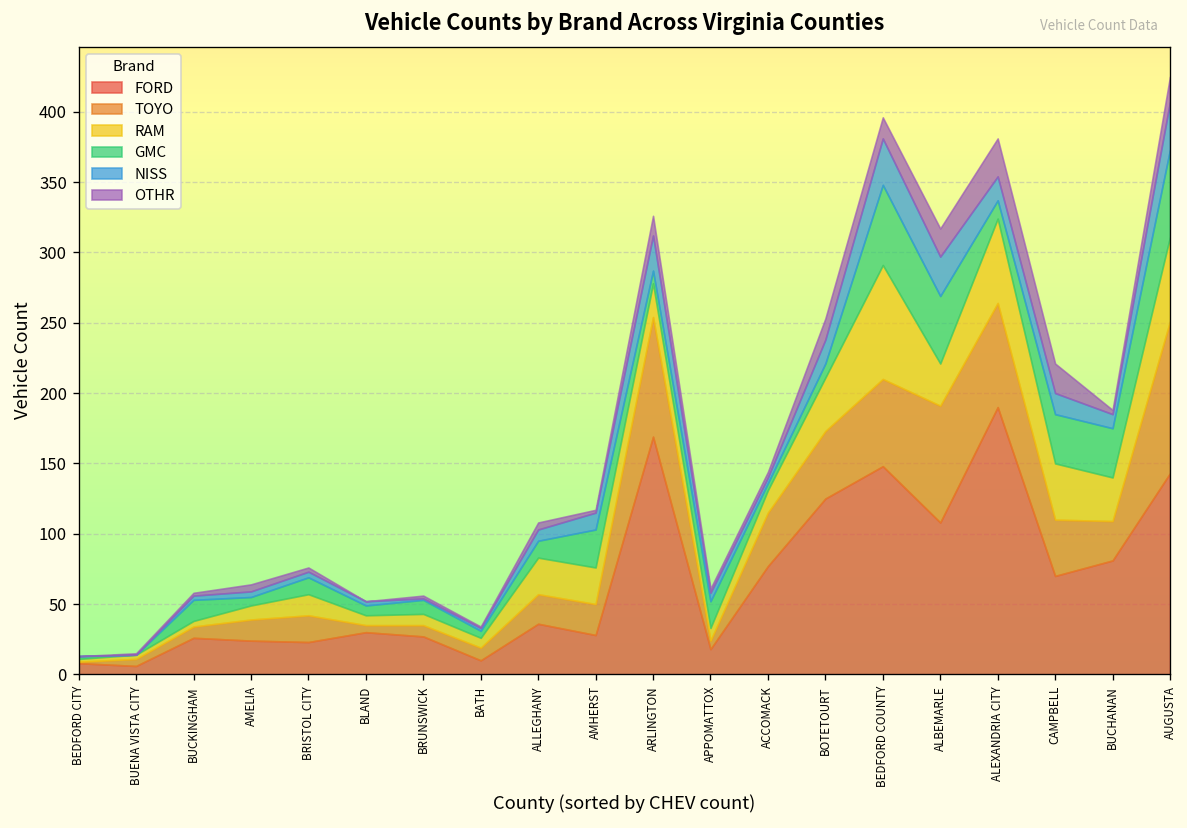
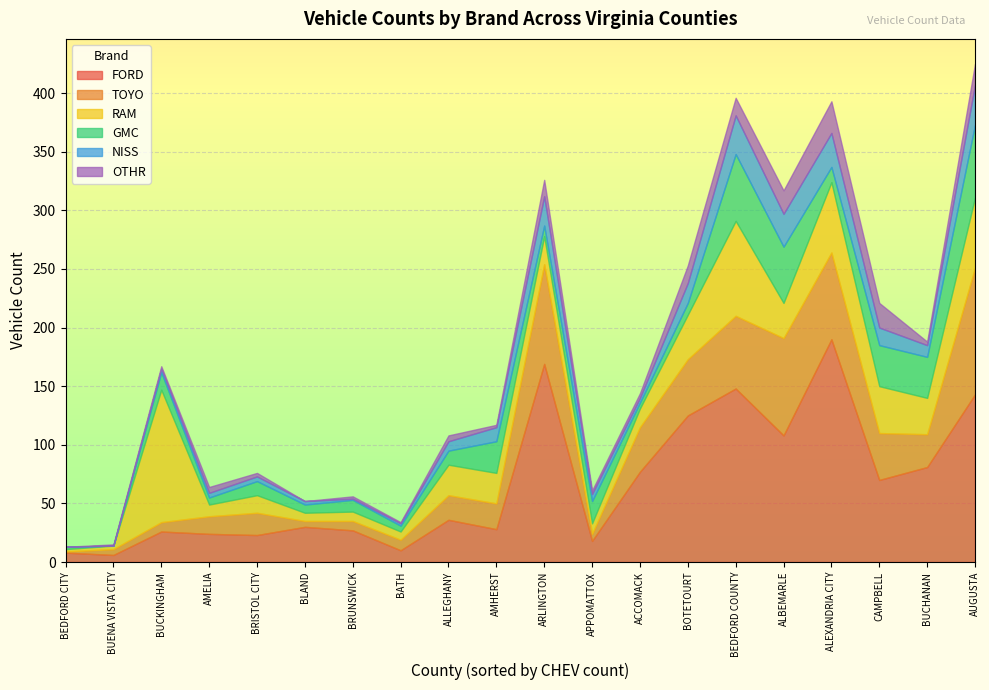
  {
    "RAM": {
-     "BUCKINGHAM": 4,
+     "BUCKINGHAM": 113,
      "AMELIA": 10,
      "BRISTOL CITY": 15,
      "BLAND": 7,
      "BRUNSWICK": 8,
      "BATH": 7,
      "ALLEGHANY": 26,
      "AMHERST": 26,
      "ARLINGTON": 24,
      "APPOMATTOX": 9,
      "ACCOMACK": 16,
      "BOTETOURT": 38,
      "BEDFORD COUNTY": 81,
      "ALBEMARLE": 30,
      "ALEXANDRIA CITY": 60,
      "CAMPBELL": 40,
      "BUCHANAN": 31,
      "AUGUSTA": 60
    },
    "GMC": {
      "BUCKINGHAM": 15,
      "AMELIA": 6,
      "BRISTOL CITY": 12,
      "BLAND": 7,
      "ALLEGHANY": 12,
      "AMHERST": 27,
      "ARLINGTON": 9,
      "APPOMATTOX": 19,
      "ACCOMACK": 5,
      "BOTETOURT": 10,
      "BEDFORD COUNTY": 57,
      "ALBEMARLE": 48,
      "ALEXANDRIA CITY": 13,
      "CAMPBELL": 35,
      "BUCHANAN": 35,
      "AUGUSTA": 62
    },
    "NISS": {
      "AMELIA": 4,
      "BRISTOL CITY": 4,
      "ALLEGHANY": 8,
      "ARLINGTON": 25,
      "APPOMATTOX": 6,
      "ACCOMACK": 4,
      "BOTETOURT": 17,
      "BEDFORD COUNTY": 33,
      "ALBEMARLE": 28,
-     "ALEXANDRIA CITY": 17,
+     "ALEXANDRIA CITY": 29,
      "CAMPBELL": 15,
      "BUCHANAN": 10,
      "AUGUSTA": 34
    },
    "OTHR": {
      "AMELIA": 5,
      "BRISTOL CITY": 3,
      "ALLEGHANY": 5,
      "ARLINGTON": 14,
      "APPOMATTOX": 3,
      "ACCOMACK": 4,
      "BOTETOURT": 15,
      "BEDFORD COUNTY": 15,
      "ALBEMARLE": 20,
      "ALEXANDRIA CITY": 27,
      "CAMPBELL": 21,
      "BUCHANAN": 3,
      "AUGUSTA": 18
    }
  }
